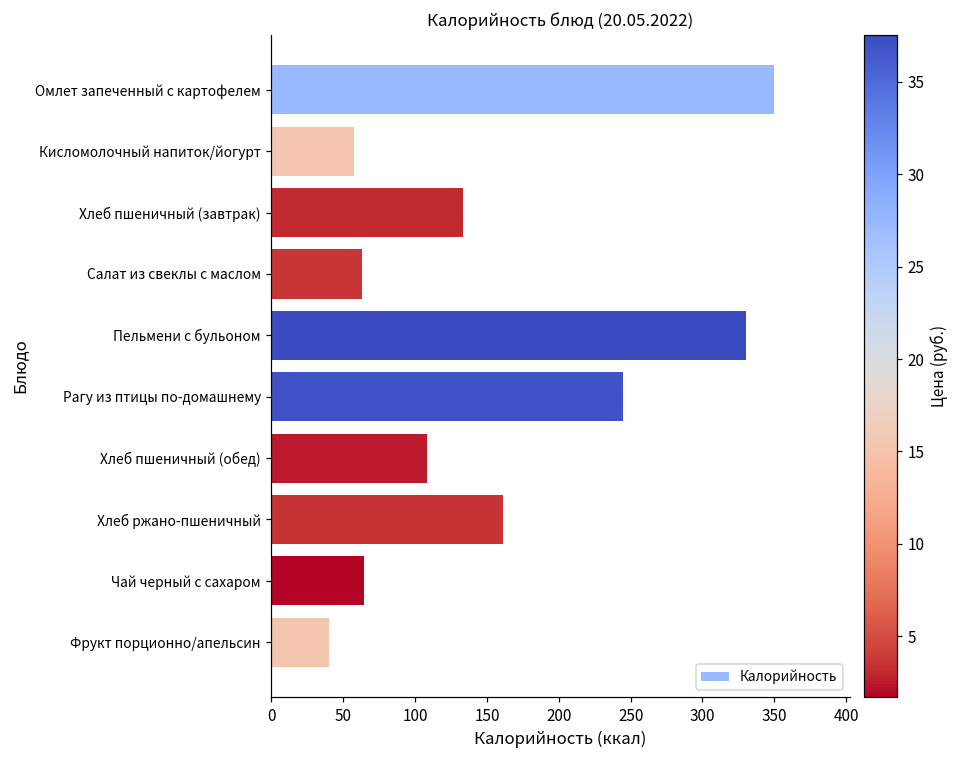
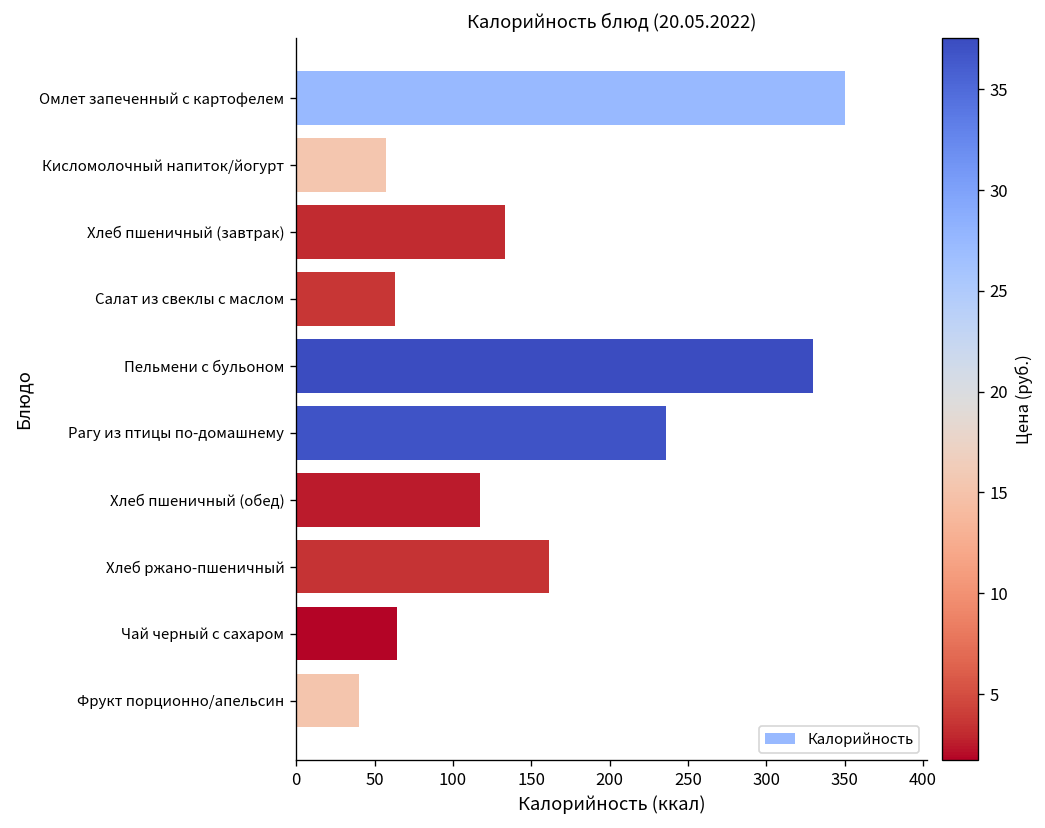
  {
    "Омлет запеченный с картофелем": 350,
    "Кисломолочный напиток/йогурт": 58,
    "Хлеб пшеничный (завтрак)": 133,
    "Салат из свеклы с маслом": 63,
    "Пельмени с бульоном": 330,
-   "Рагу из птицы по-домашнему": 245,
-   "Хлеб пшеничный (обед)": 108,
+   "Рагу из птицы по-домашнему": 236,
+   "Хлеб пшеничный (обед)": 118,
    "Хлеб ржано-пшеничный": 161,
    "Чай черный с сахаром": 65,
    "Фрукт порционно/апельсин": 40
  }
